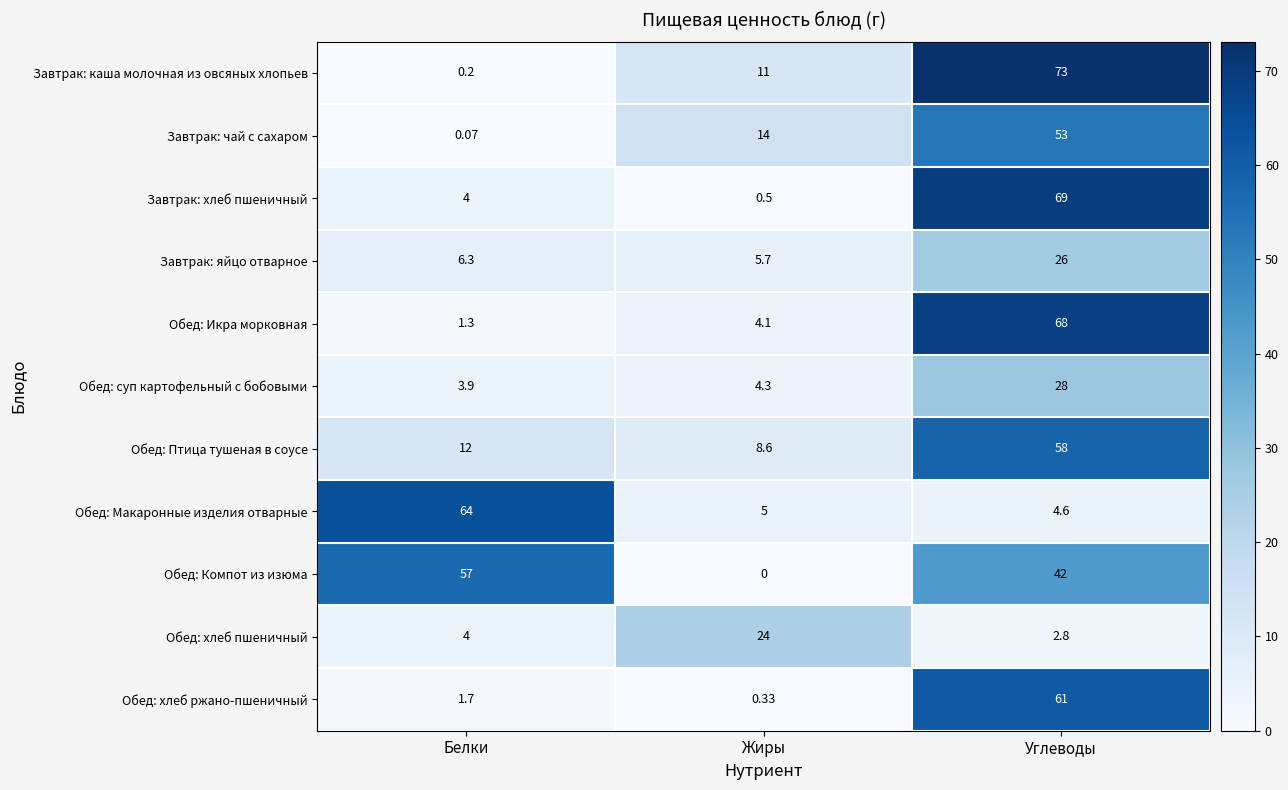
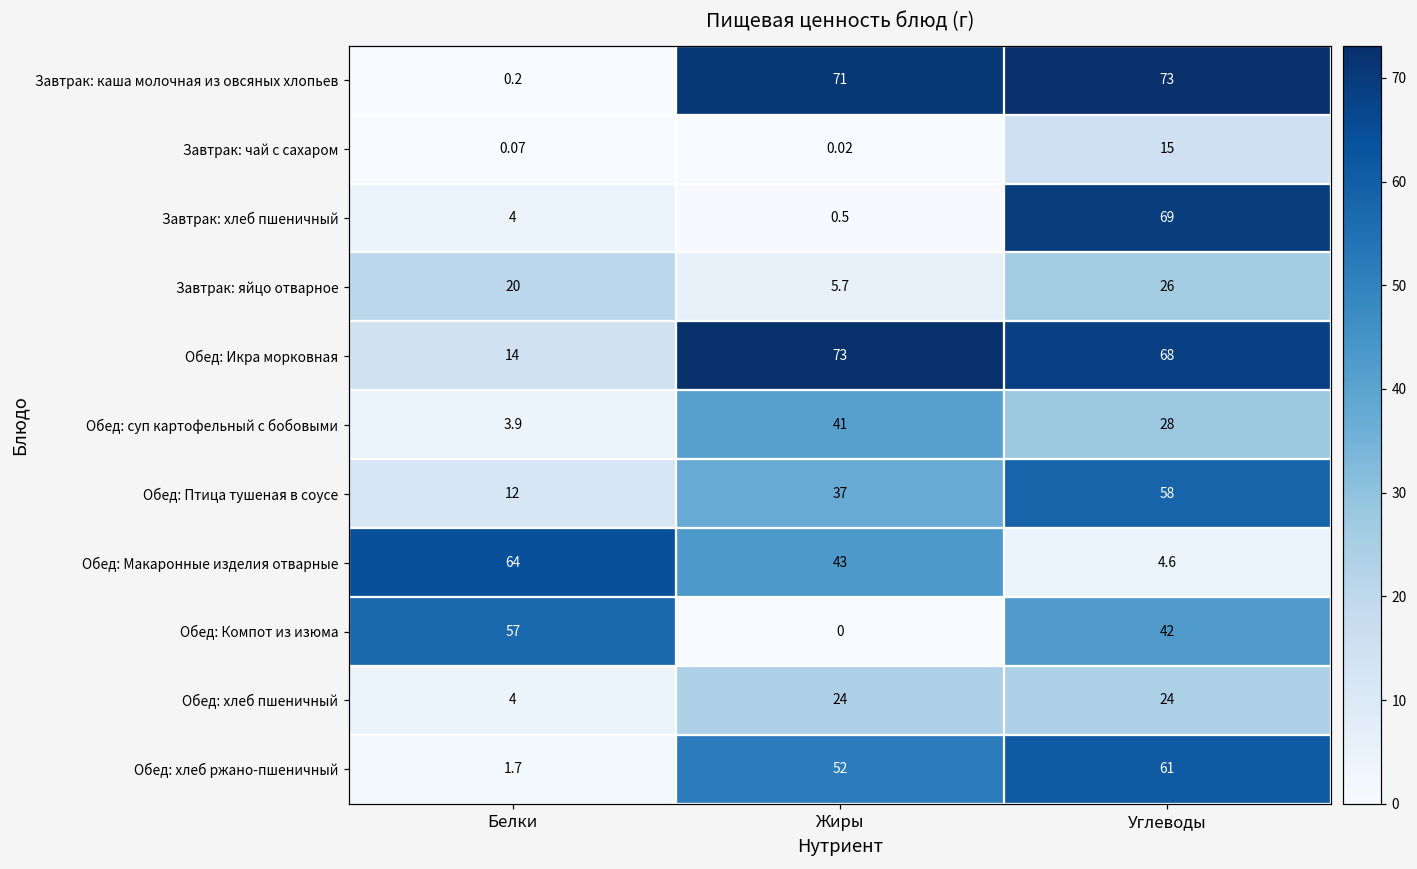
  {
    "Завтрак: каша молочная из овсяных хлопьев": {
      "Белки": 0.2,
-     "Жиры": 11,
+     "Жиры": 71,
      "Углеводы": 73
    },
    "Завтрак: чай с сахаром": {
      "Белки": 0.07,
-     "Жиры": 14,
-     "Углеводы": 53
+     "Жиры": 0.02,
+     "Углеводы": 15
    },
    "Завтрак: хлеб пшеничный": {
      "Белки": 4,
      "Жиры": 0.5,
      "Углеводы": 69
    },
    "Завтрак: яйцо отварное": {
-     "Белки": 6.3,
+     "Белки": 20,
      "Жиры": 5.7,
      "Углеводы": 26
    },
    "Обед: Икра морковная": {
-     "Белки": 1.3,
-     "Жиры": 4.1,
+     "Белки": 14,
+     "Жиры": 73,
      "Углеводы": 68
    },
    "Обед: суп картофельный с бобовыми": {
      "Белки": 3.9,
-     "Жиры": 4.3,
+     "Жиры": 41,
      "Углеводы": 28
    },
    "Обед: Птица тушеная в соусе": {
      "Белки": 12,
-     "Жиры": 8.6,
+     "Жиры": 37,
      "Углеводы": 58
    },
    "Обед: Макаронные изделия отварные": {
      "Белки": 64,
-     "Жиры": 5,
+     "Жиры": 43,
      "Углеводы": 4.6
    },
    "Обед: Компот из изюма": {
      "Белки": 57,
      "Жиры": 0,
      "Углеводы": 42
    },
    "Обед: хлеб пшеничный": {
      "Белки": 4,
      "Жиры": 24,
-     "Углеводы": 2.8
+     "Углеводы": 24
    },
    "Обед: хлеб ржано-пшеничный": {
      "Белки": 1.7,
-     "Жиры": 0.33,
+     "Жиры": 52,
      "Углеводы": 61
    }
  }
